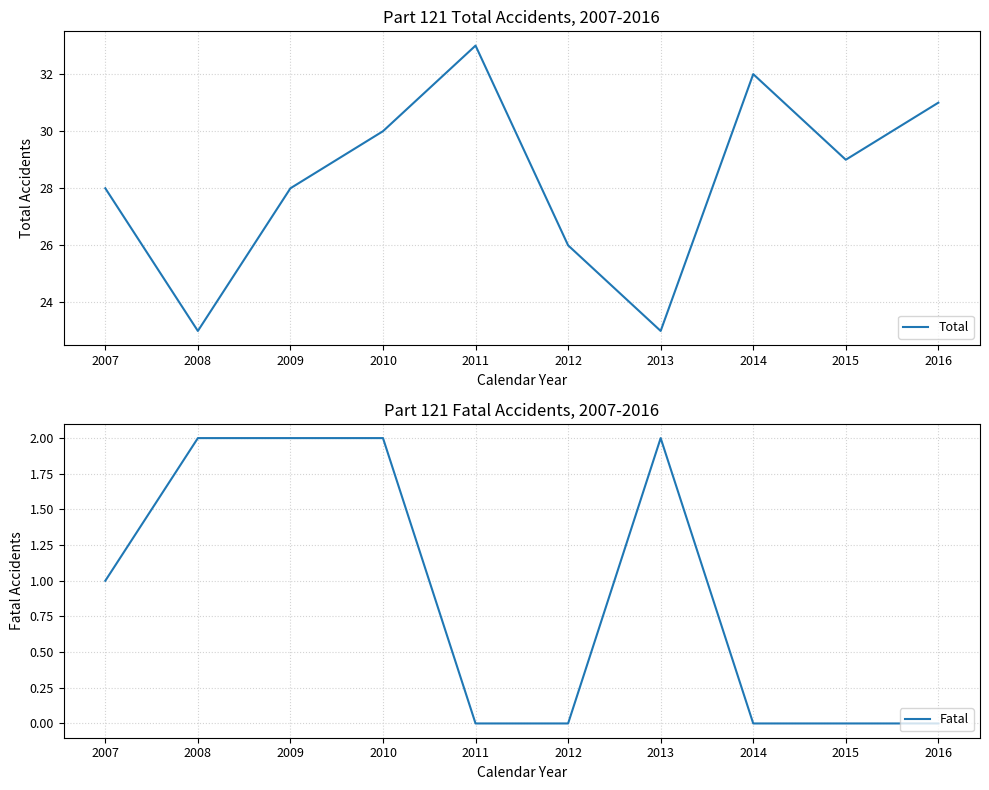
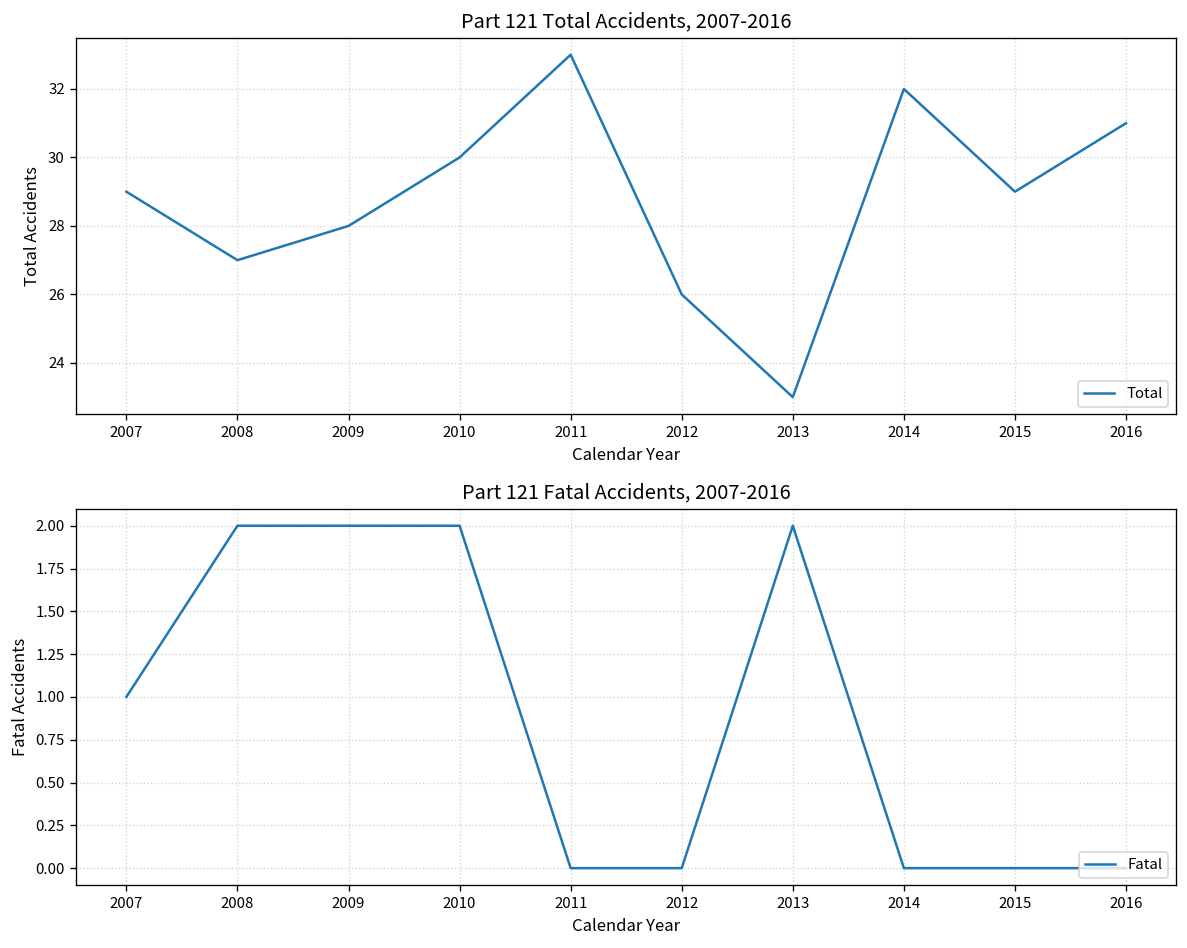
  {
    "Part 121 Total Accidents, 2007-2016": {
-     "2007": 28,
-     "2008": 23,
+     "2007": 29,
+     "2008": 27,
      "2009": 28,
      "2010": 30,
      "2011": 33,
      "2012": 26,
      "2013": 23,
      "2014": 32,
      "2015": 29,
      "2016": 31
    },
    "Part 121 Fatal Accidents, 2007-2016": {
      "2007": 1.00,
      "2008": 2.00,
      "2009": 2.00,
      "2010": 2.00,
      "2011": 0.00,
      "2012": 0.00,
      "2013": 2.00,
      "2014": 0.00,
      "2015": 0.00
    }
  }
